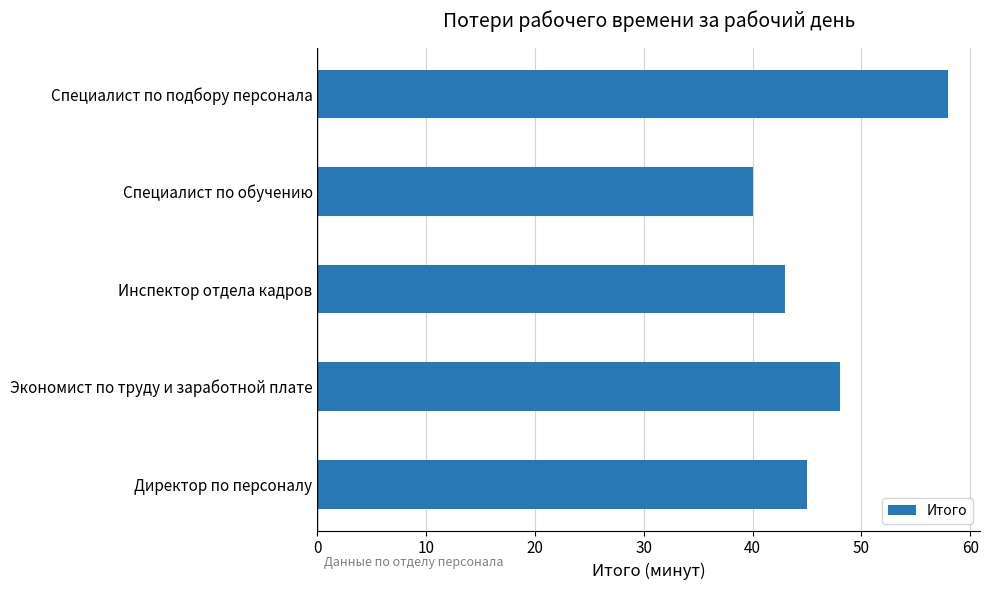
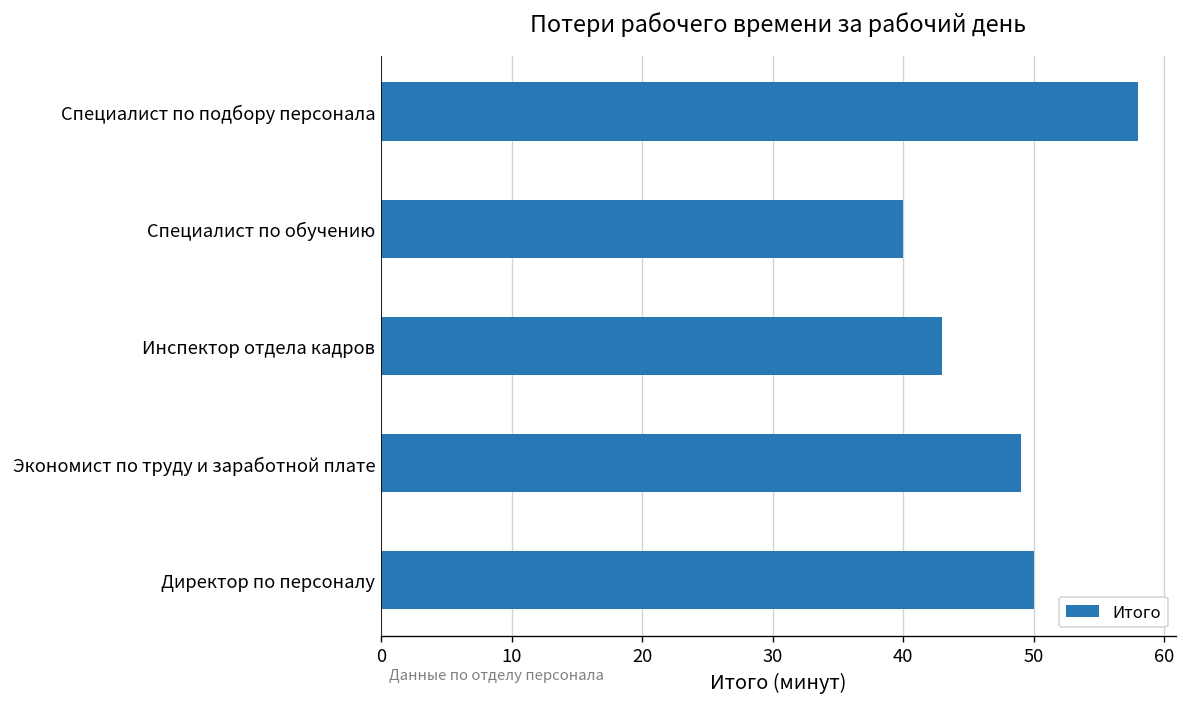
  {
    "Специалист по подбору персонала": 58,
    "Специалист по обучению": 40,
    "Инспектор отдела кадров": 43,
-   "Экономист по труду и заработной плате": 48,
-   "Директор по персоналу": 45
+   "Экономист по труду и заработной плате": 49,
+   "Директор по персоналу": 50
  }
